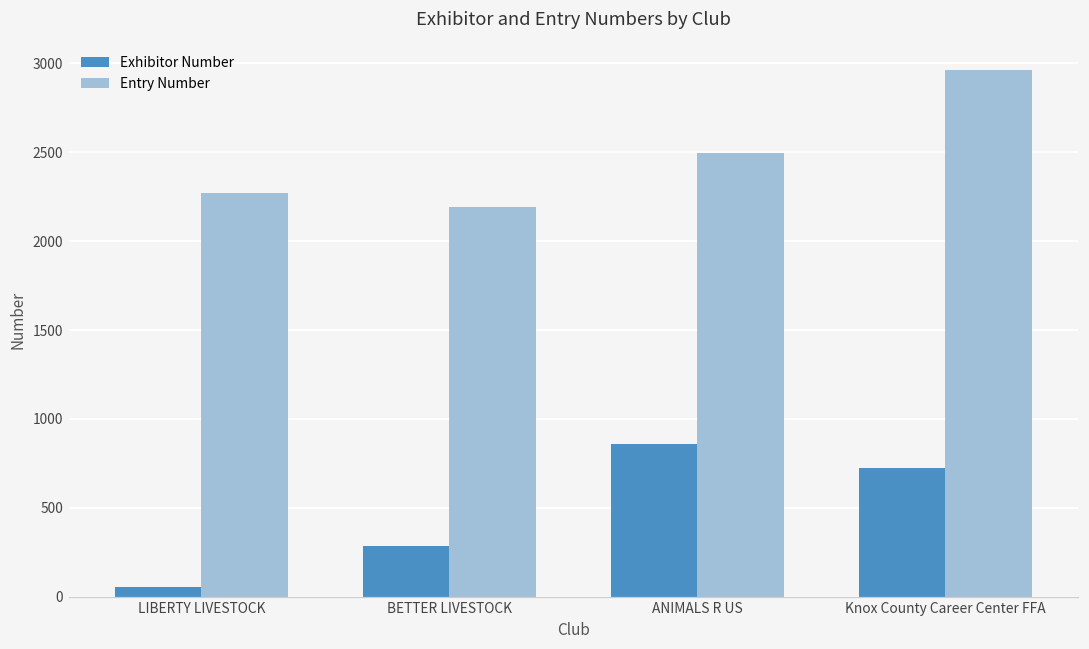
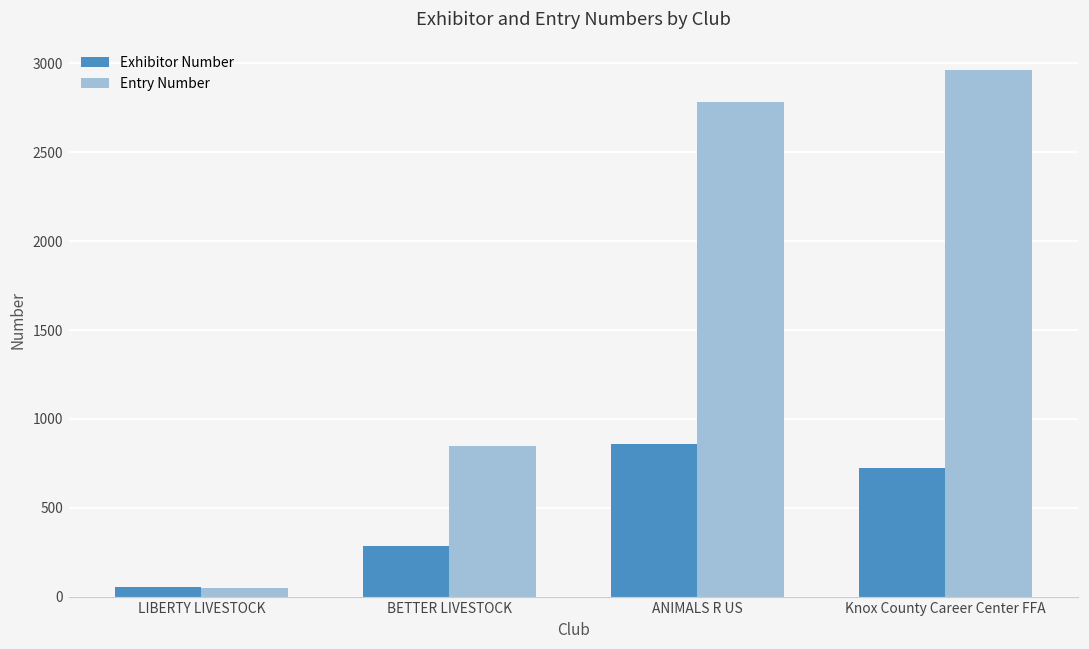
  {
    "Exhibitor Number": {
      "LIBERTY LIVESTOCK": 60,
      "BETTER LIVESTOCK": 290,
      "ANIMALS R US": 860,
      "Knox County Career Center FFA": 720
    },
    "Entry Number": {
-     "LIBERTY LIVESTOCK": 2270,
-     "BETTER LIVESTOCK": 2190,
-     "ANIMALS R US": 2500,
+     "LIBERTY LIVESTOCK": 50,
+     "BETTER LIVESTOCK": 850,
+     "ANIMALS R US": 2780,
      "Knox County Career Center FFA": 2960
    }
  }
